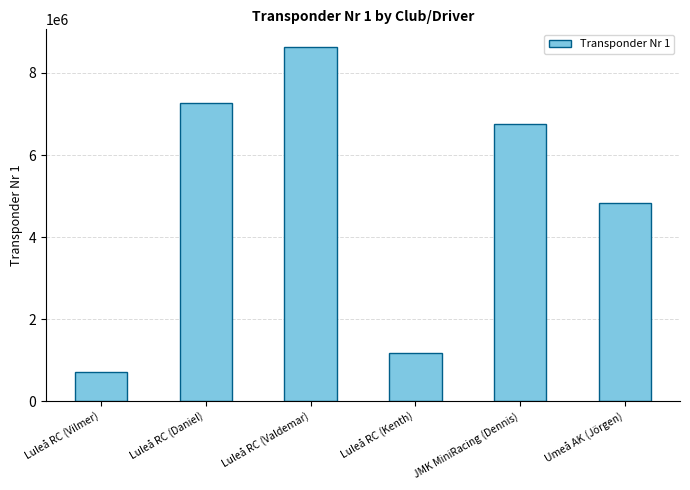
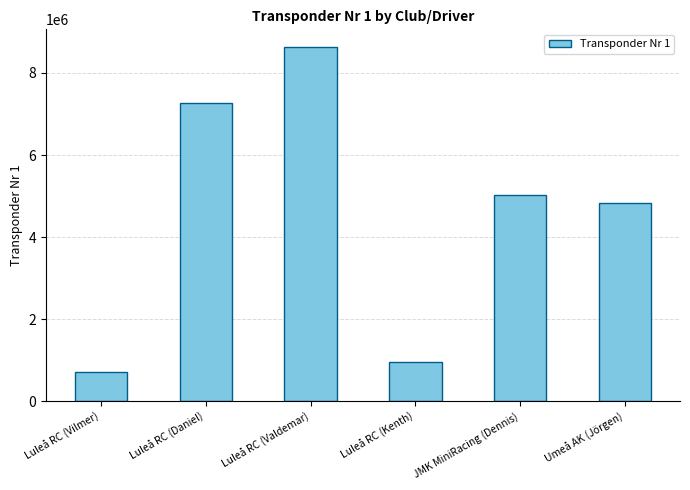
  {
    "Luleå RC (Vilmer)": 700000,
    "Luleå RC (Daniel)": 7300000,
    "Luleå RC (Valdemar)": 8600000,
-   "Luleå RC (Kenth)": 1200000,
-   "JMK MiniRacing (Dennis)": 6700000,
+   "Luleå RC (Kenth)": 1000000,
+   "JMK MiniRacing (Dennis)": 5000000,
    "Umeå AK (Jörgen)": 4800000
  }
